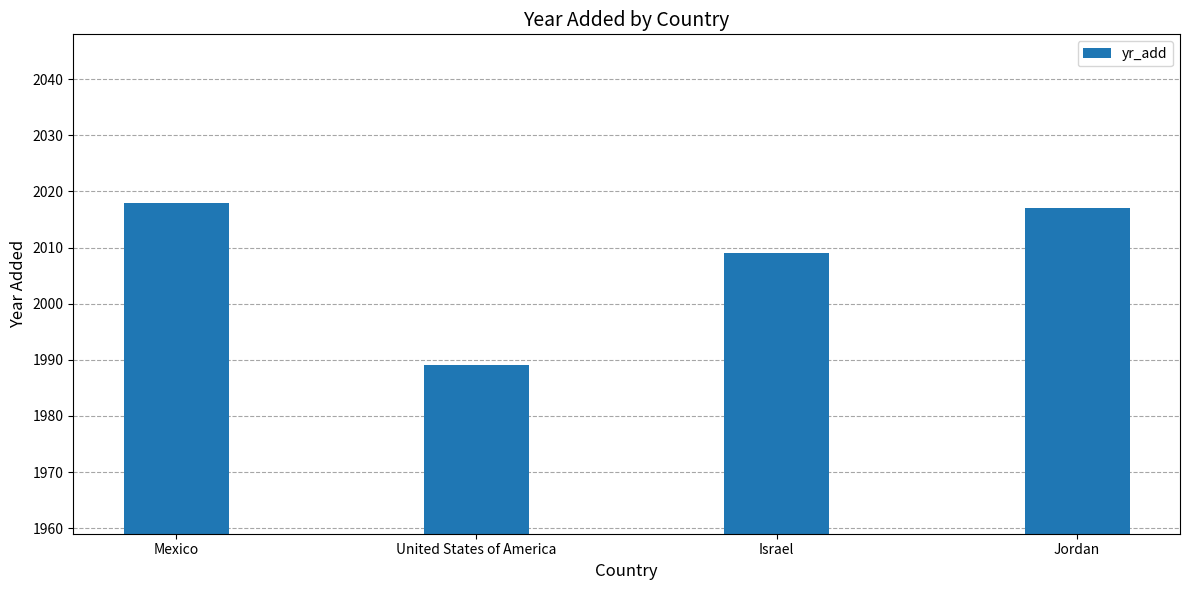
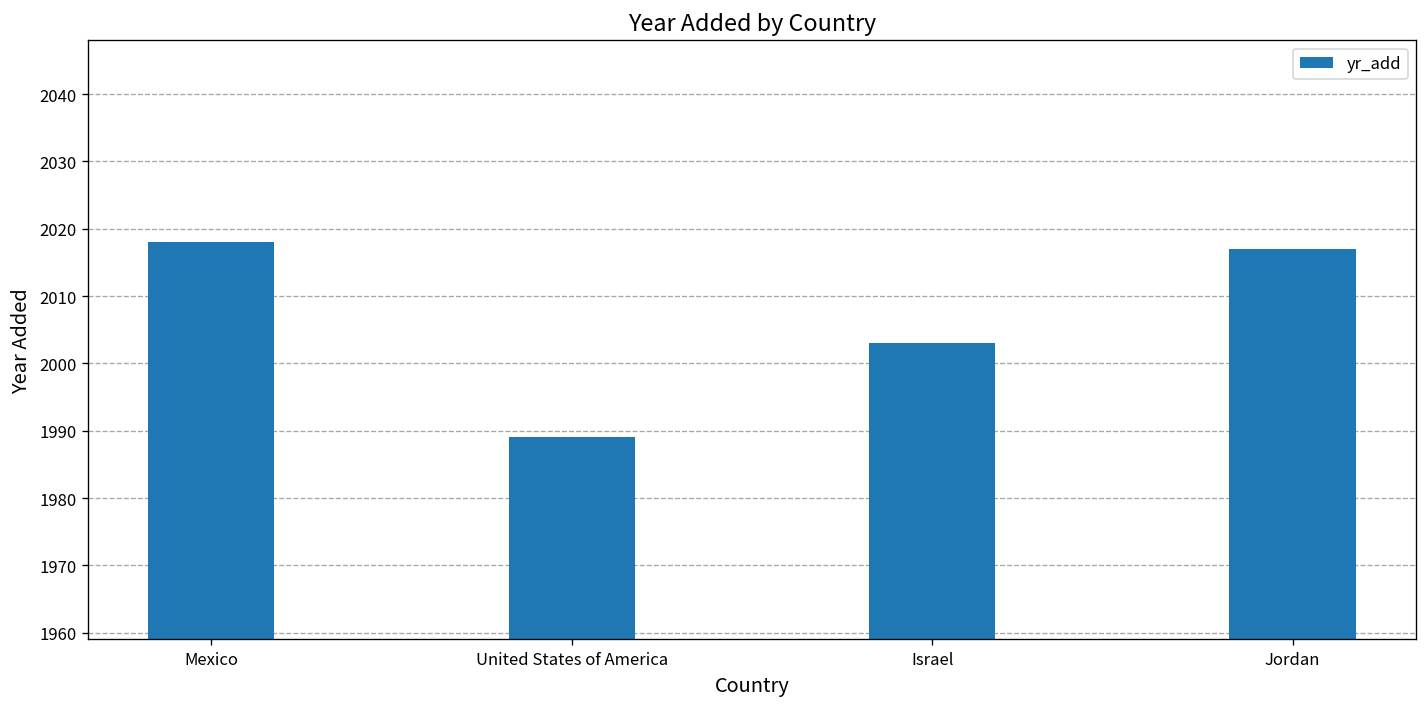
  {
    "Mexico": 2018,
    "United States of America": 1989,
-   "Israel": 2009,
+   "Israel": 2003,
    "Jordan": 2017
  }
